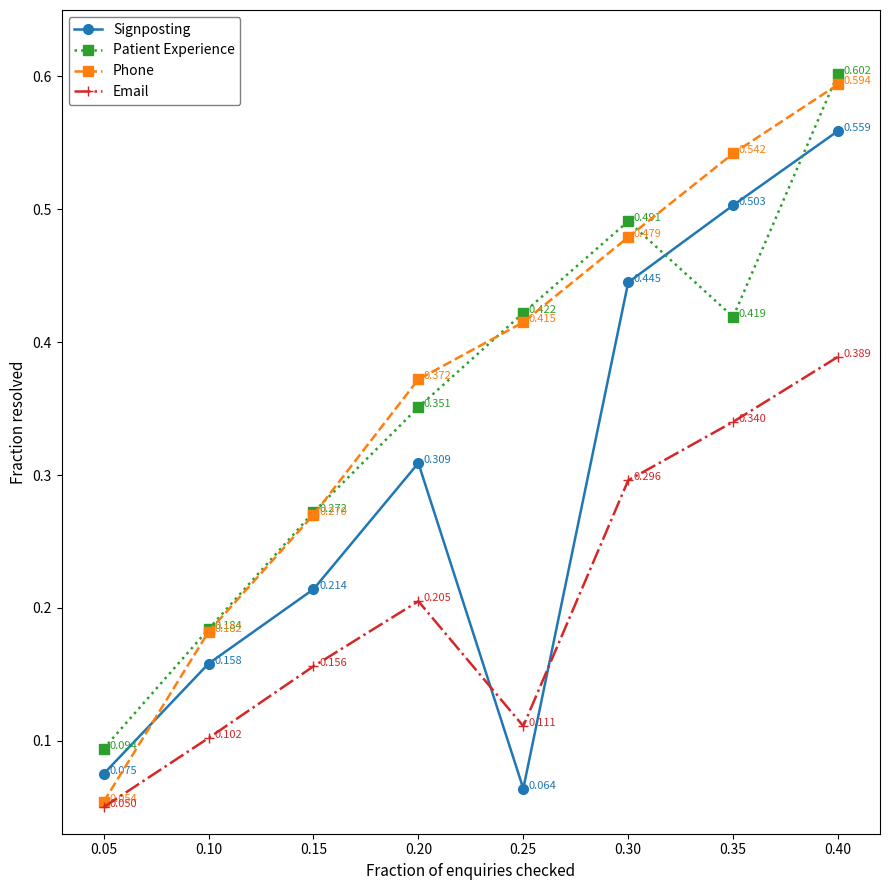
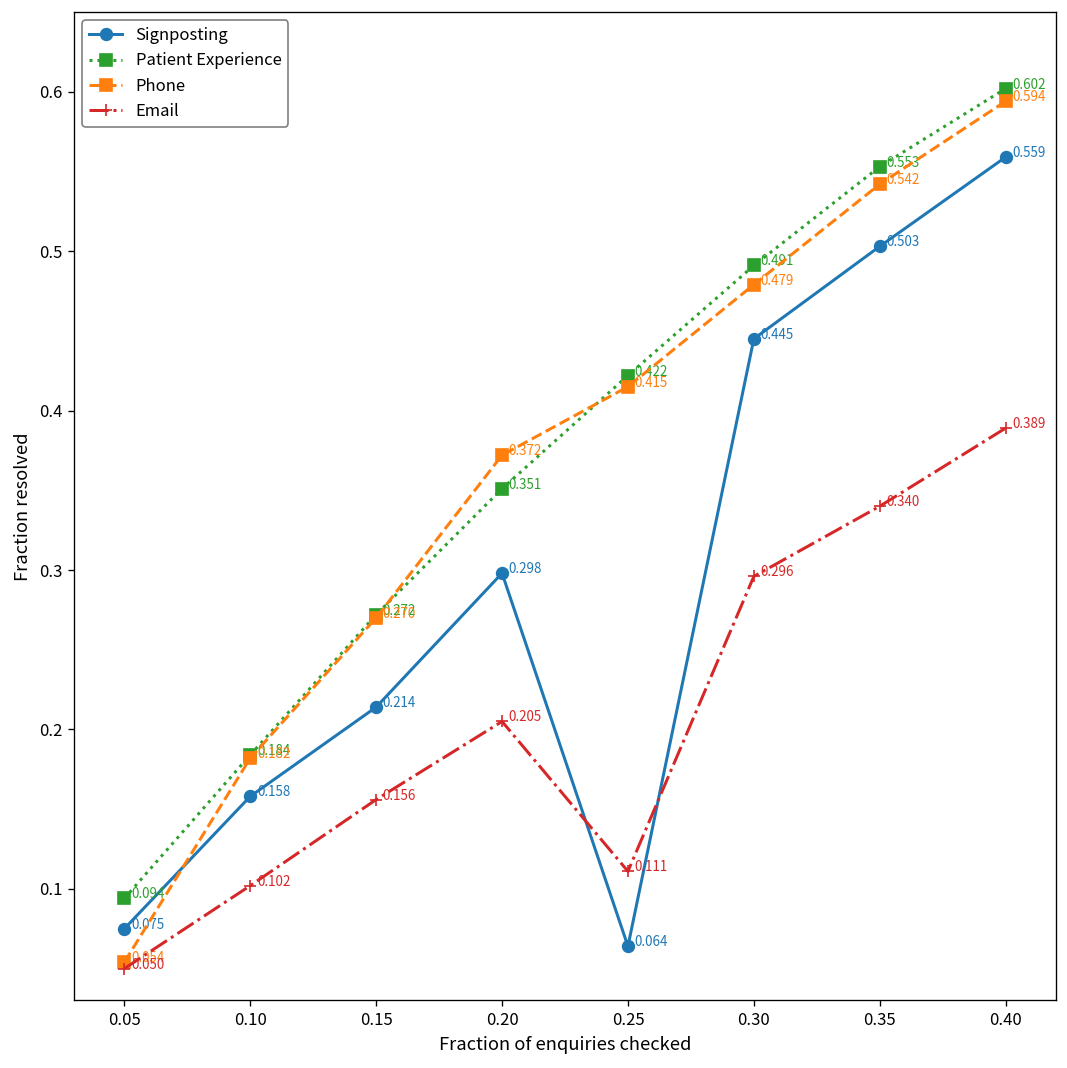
  {
    "Signposting": {
      "0.05": 0.075,
      "0.10": 0.158,
      "0.15": 0.214,
-     "0.20": 0.309,
+     "0.20": 0.298,
      "0.25": 0.064,
      "0.30": 0.445,
      "0.35": 0.503,
      "0.40": 0.559
    },
    "Patient Experience": {
      "0.05": 0.094,
      "0.20": 0.351,
      "0.25": 0.422,
      "0.30": 0.491,
-     "0.35": 0.419,
+     "0.35": 0.553,
      "0.40": 0.602
    },
    "Phone": {
      "0.20": 0.372,
      "0.25": 0.415,
      "0.30": 0.479,
      "0.35": 0.542,
      "0.40": 0.594
    },
    "Email": {
      "0.10": 0.102,
      "0.15": 0.156,
      "0.20": 0.205,
      "0.25": 0.111,
      "0.30": 0.296,
      "0.35": 0.340,
      "0.40": 0.389
    }
  }
